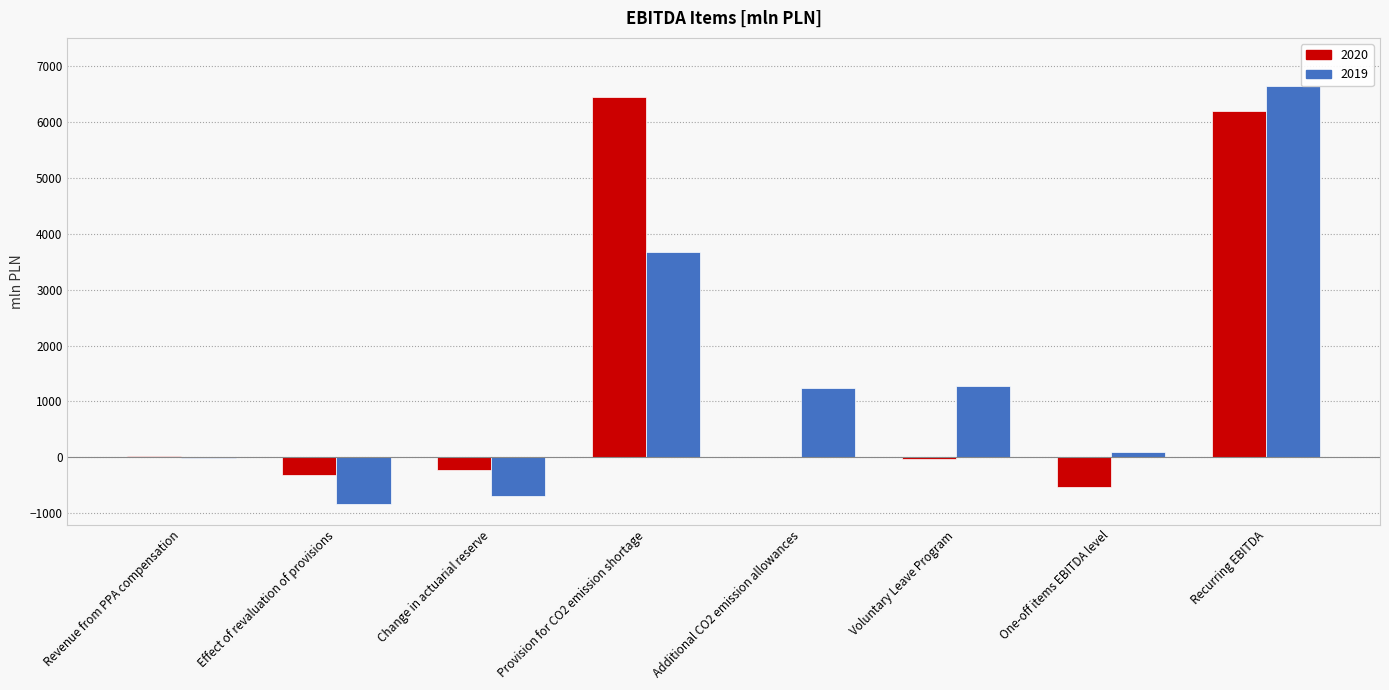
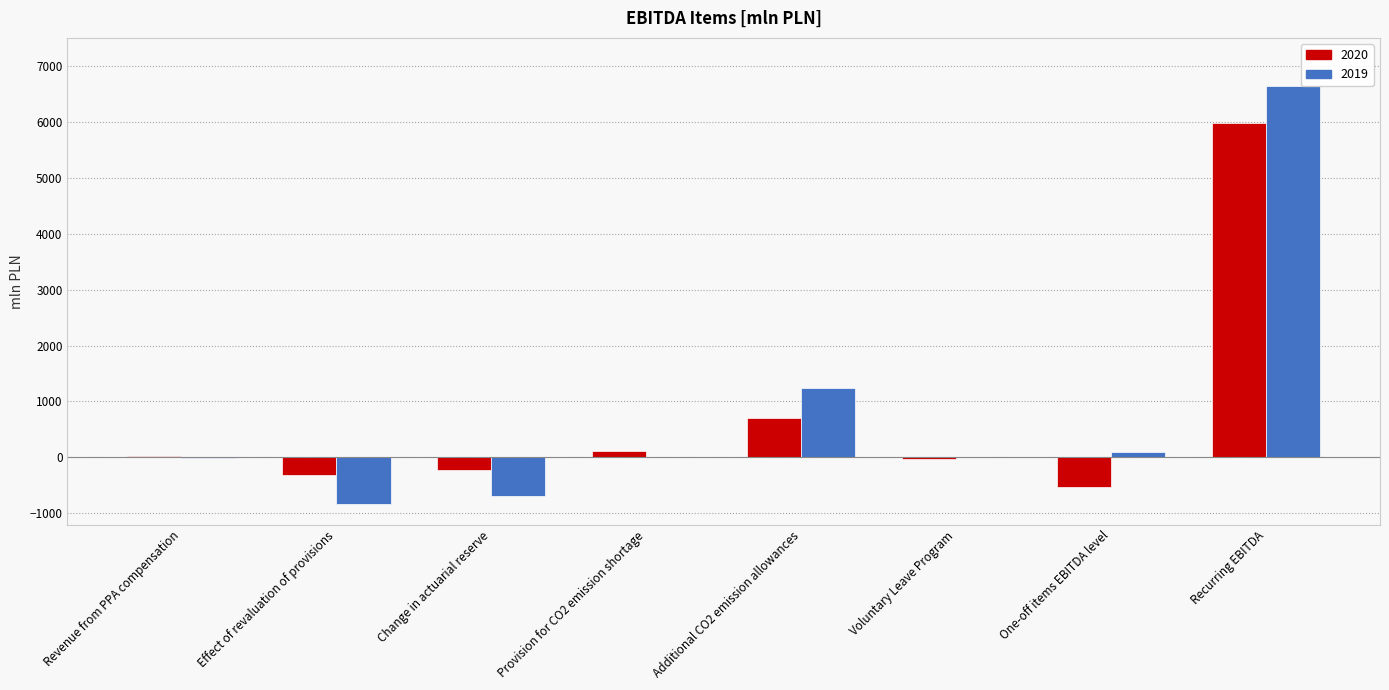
  {
    "2020": {
      "Effect of revaluation of provisions": -300,
      "Change in actuarial reserve": -200,
-     "Provision for CO2 emission shortage": 6400,
-     "Additional CO2 emission allowances": 0,
+     "Provision for CO2 emission shortage": 100,
+     "Additional CO2 emission allowances": 700,
      "One-off items EBITDA level": -500,
-     "Recurring EBITDA": 6200
+     "Recurring EBITDA": 6000
    },
    "2019": {
      "Effect of revaluation of provisions": -800,
      "Change in actuarial reserve": -700,
-     "Provision for CO2 emission shortage": 3700,
+     "Provision for CO2 emission shortage": 0,
      "Additional CO2 emission allowances": 1200,
-     "Voluntary Leave Program": 1300,
+     "Voluntary Leave Program": 0,
      "One-off items EBITDA level": 100,
      "Recurring EBITDA": 6600
    }
  }
